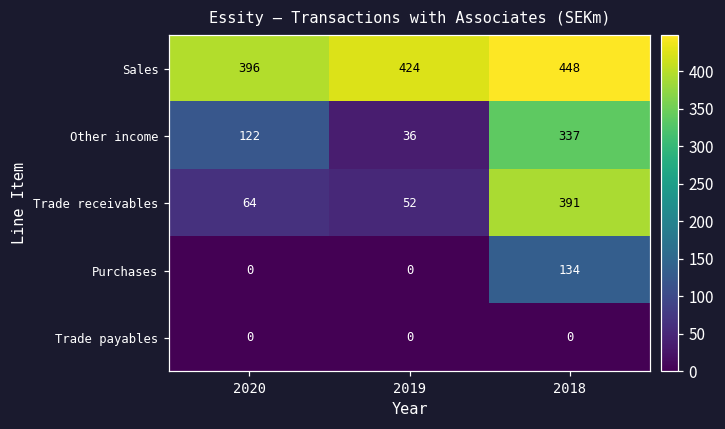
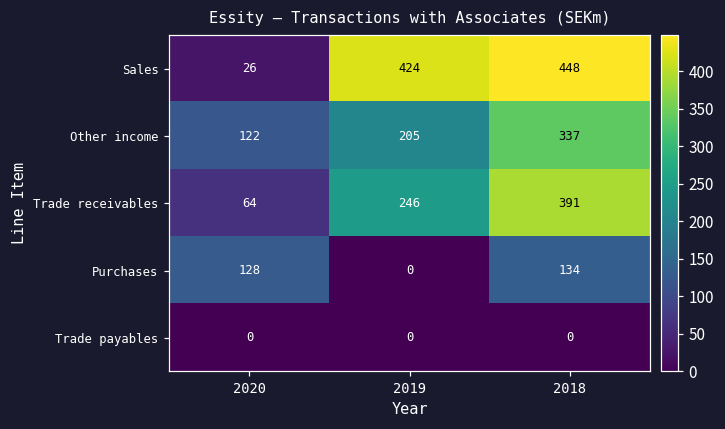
  {
    "Sales": {
-     "2020": 396,
+     "2020": 26,
      "2019": 424,
      "2018": 448
    },
    "Other income": {
      "2020": 122,
-     "2019": 36,
+     "2019": 205,
      "2018": 337
    },
    "Trade receivables": {
      "2020": 64,
-     "2019": 52,
+     "2019": 246,
      "2018": 391
    },
    "Purchases": {
-     "2020": 0,
+     "2020": 128,
      "2019": 0,
      "2018": 134
    },
    "Trade payables": {
      "2020": 0,
      "2019": 0,
      "2018": 0
    }
  }
